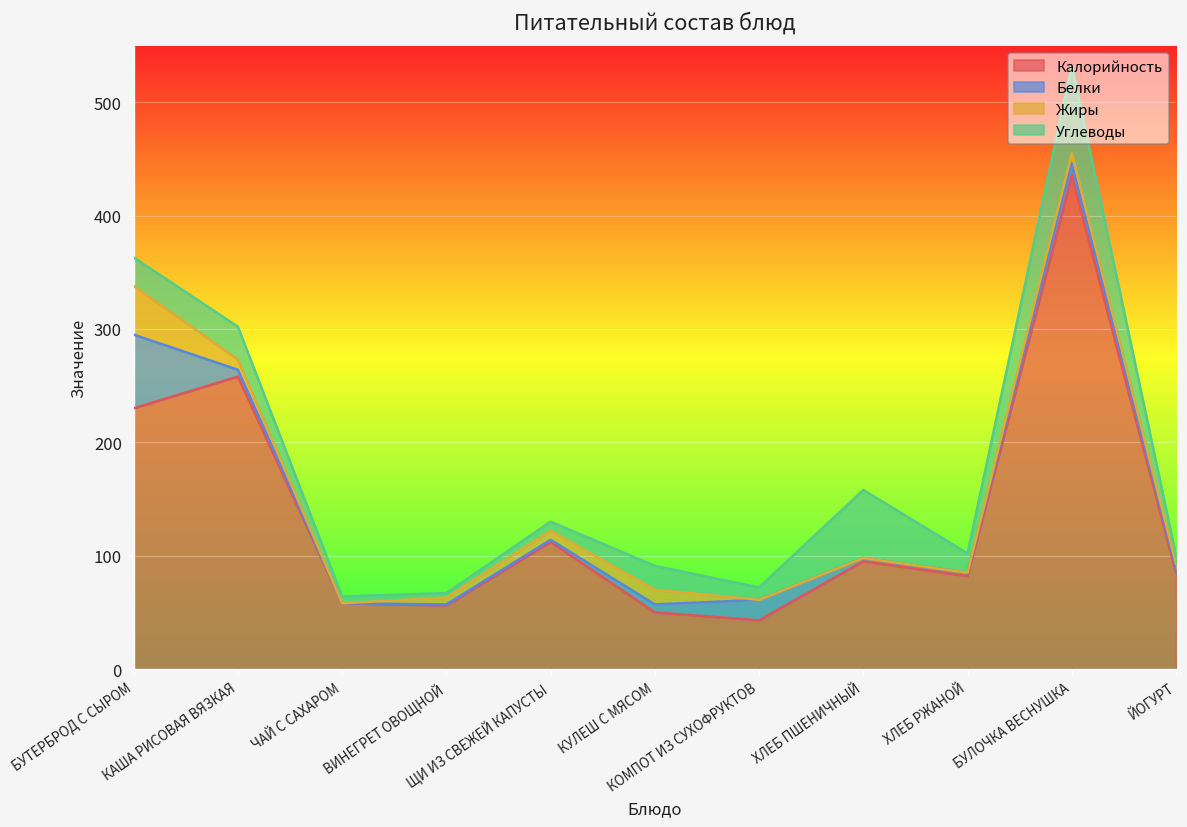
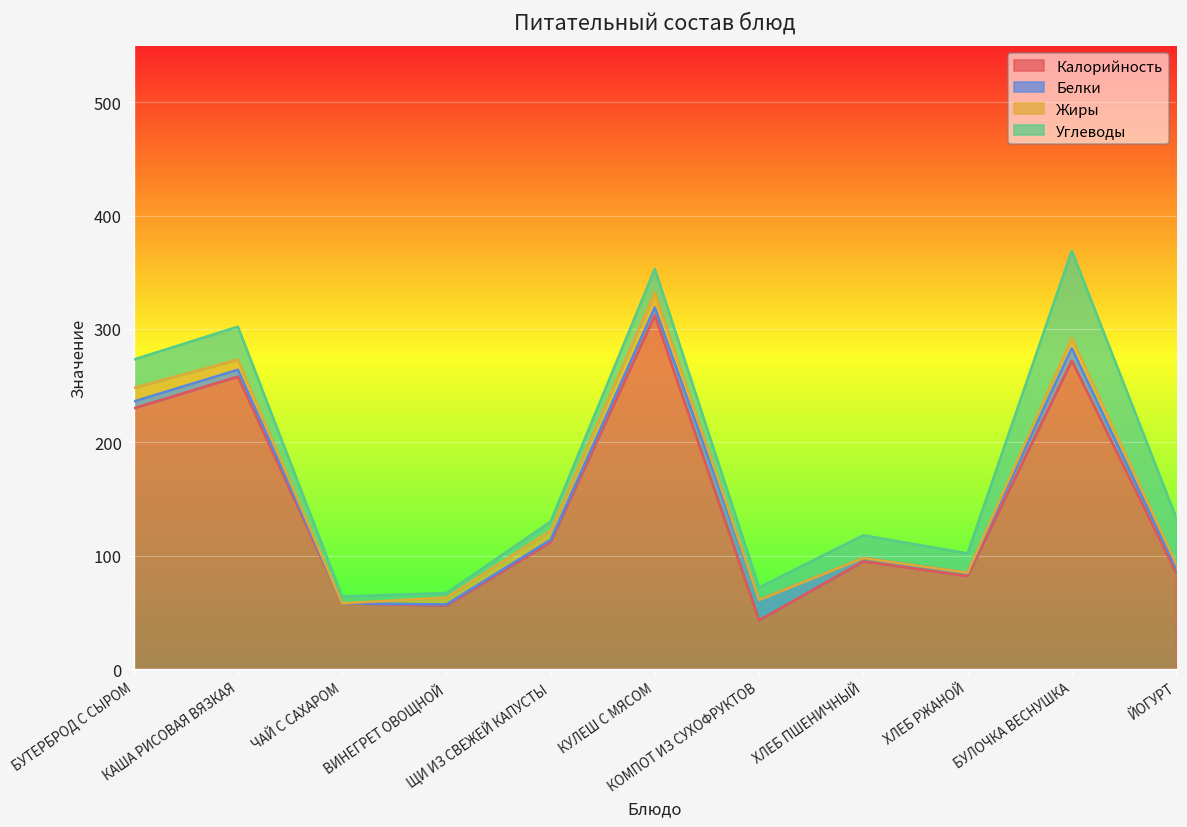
  {
    "Калорийность": {
      "БУТЕРБРОД С СЫРОМ": 230,
      "КАША РИСОВАЯ ВЯЗКАЯ": 260,
-     "КУЛЕШ С МЯСОМ": 50,
+     "КУЛЕШ С МЯСОМ": 310,
      "КОМПОТ ИЗ СУХОФРУКТОВ": 40,
      "ХЛЕБ ПШЕНИЧНЫЙ": 100,
      "ХЛЕБ РЖАНОЙ": 80,
-     "БУЛОЧКА ВЕСНУШКА": 440,
+     "БУЛОЧКА ВЕСНУШКА": 270,
      "ЙОГУРТ": 90
    },
    "Белки": {
-     "БУТЕРБРОД С СЫРОМ": 70,
+     "БУТЕРБРОД С СЫРОМ": 10,
      "КАША РИСОВАЯ ВЯЗКАЯ": 10,
      "КУЛЕШ С МЯСОМ": 10,
      "БУЛОЧКА ВЕСНУШКА": 10,
      "ЙОГУРТ": 0
    },
    "Жиры": {
-     "БУТЕРБРОД С СЫРОМ": 40,
+     "БУТЕРБРОД С СЫРОМ": 10,
      "КАША РИСОВАЯ ВЯЗКАЯ": 10,
      "ВИНЕГРЕТ ОВОЩНОЙ": 10,
      "ЩИ ИЗ СВЕЖЕЙ КАПУСТЫ": 10,
      "КУЛЕШ С МЯСОМ": 10,
      "БУЛОЧКА ВЕСНУШКА": 10,
      "ЙОГУРТ": 0
    },
    "Углеводы": {
      "БУТЕРБРОД С СЫРОМ": 30,
      "КАША РИСОВАЯ ВЯЗКАЯ": 30,
      "ЧАЙ С САХАРОМ": 10,
      "ВИНЕГРЕТ ОВОЩНОЙ": 0,
      "ЩИ ИЗ СВЕЖЕЙ КАПУСТЫ": 10,
      "КУЛЕШ С МЯСОМ": 20,
      "КОМПОТ ИЗ СУХОФРУКТОВ": 10,
-     "ХЛЕБ ПШЕНИЧНЫЙ": 60,
+     "ХЛЕБ ПШЕНИЧНЫЙ": 20,
      "ХЛЕБ РЖАНОЙ": 20,
-     "ЙОГУРТ": 10
+     "ЙОГУРТ": 40
    }
  }
